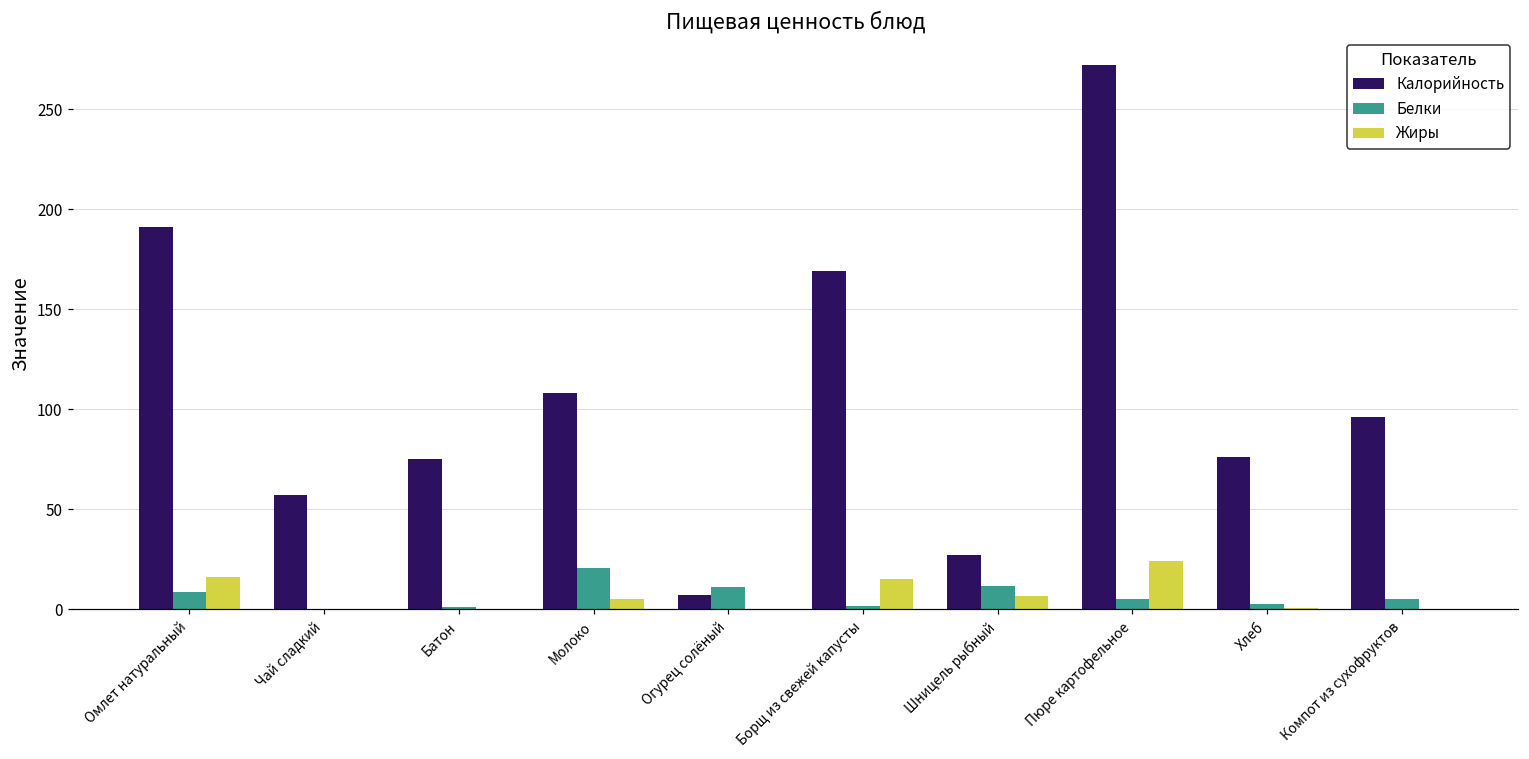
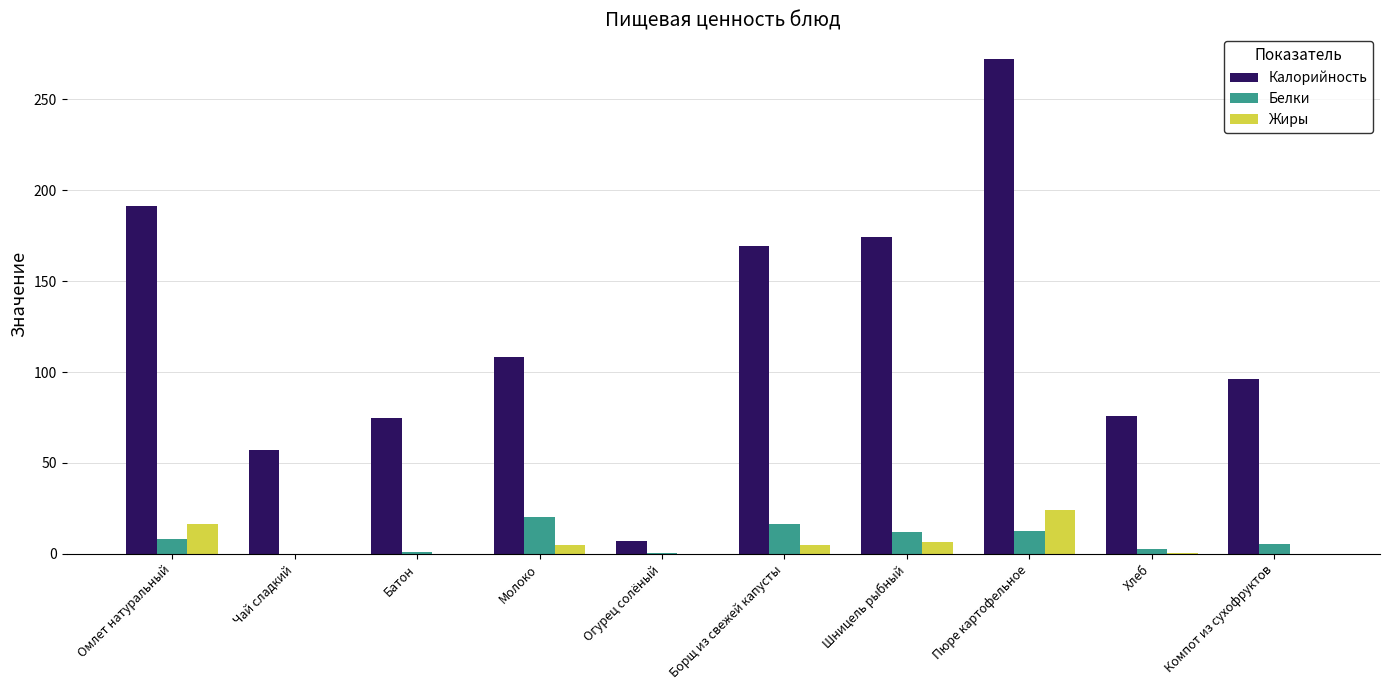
  {
    "Калорийность": {
      "Омлет натуральный": 191,
      "Чай сладкий": 57,
      "Батон": 75,
      "Молоко": 108,
      "Огурец солёный": 7,
      "Борщ из свежей капусты": 169,
-     "Шницель рыбный": 27,
+     "Шницель рыбный": 174,
      "Пюре картофельное": 272,
      "Хлеб": 76,
      "Компот из сухофруктов": 96
    },
    "Белки": {
      "Омлет натуральный": 8,
      "Молоко": 21,
-     "Огурец солёный": 11,
-     "Борщ из свежей капусты": 2,
+     "Огурец солёный": 1,
+     "Борщ из свежей капусты": 16,
      "Шницель рыбный": 12,
-     "Пюре картофельное": 5,
+     "Пюре картофельное": 13,
      "Хлеб": 3,
      "Компот из сухофруктов": 5
    },
    "Жиры": {
      "Омлет натуральный": 16,
      "Чай сладкий": 0,
      "Молоко": 5,
-     "Борщ из свежей капусты": 15,
+     "Борщ из свежей капусты": 5,
      "Шницель рыбный": 7,
      "Пюре картофельное": 24,
      "Компот из сухофруктов": 0
    }
  }
